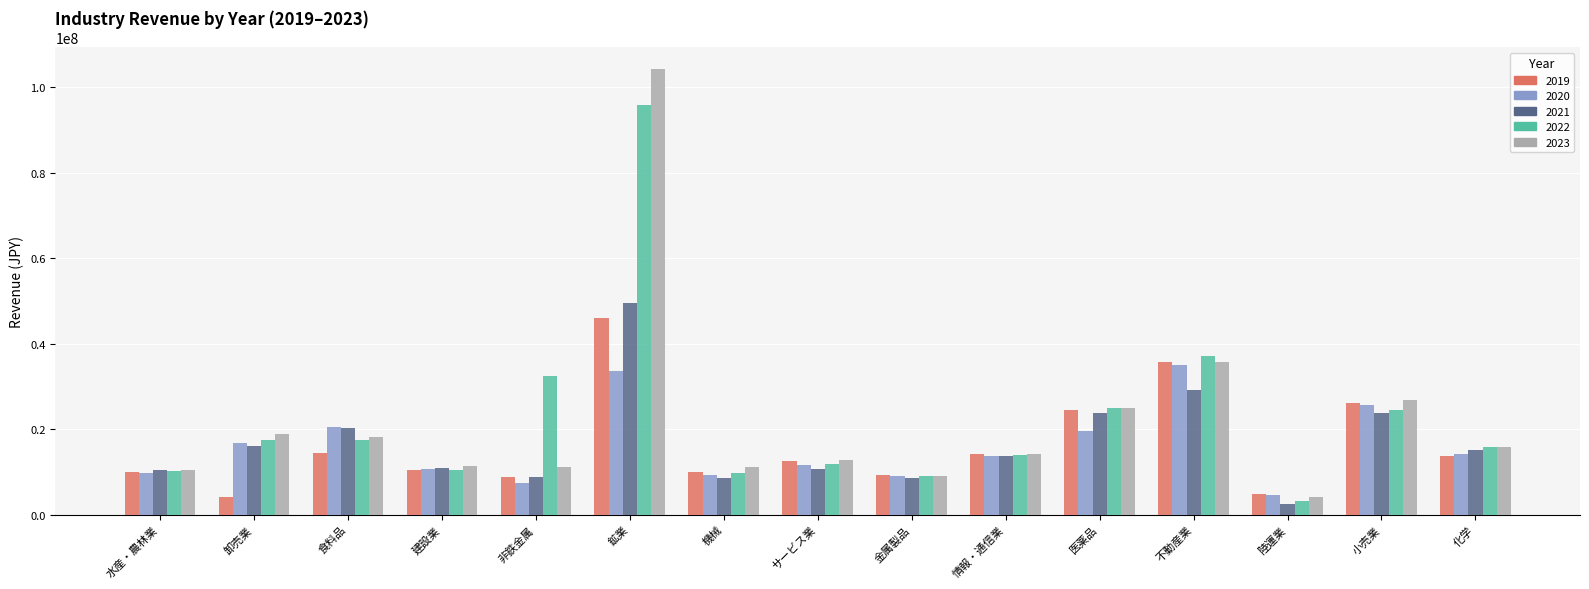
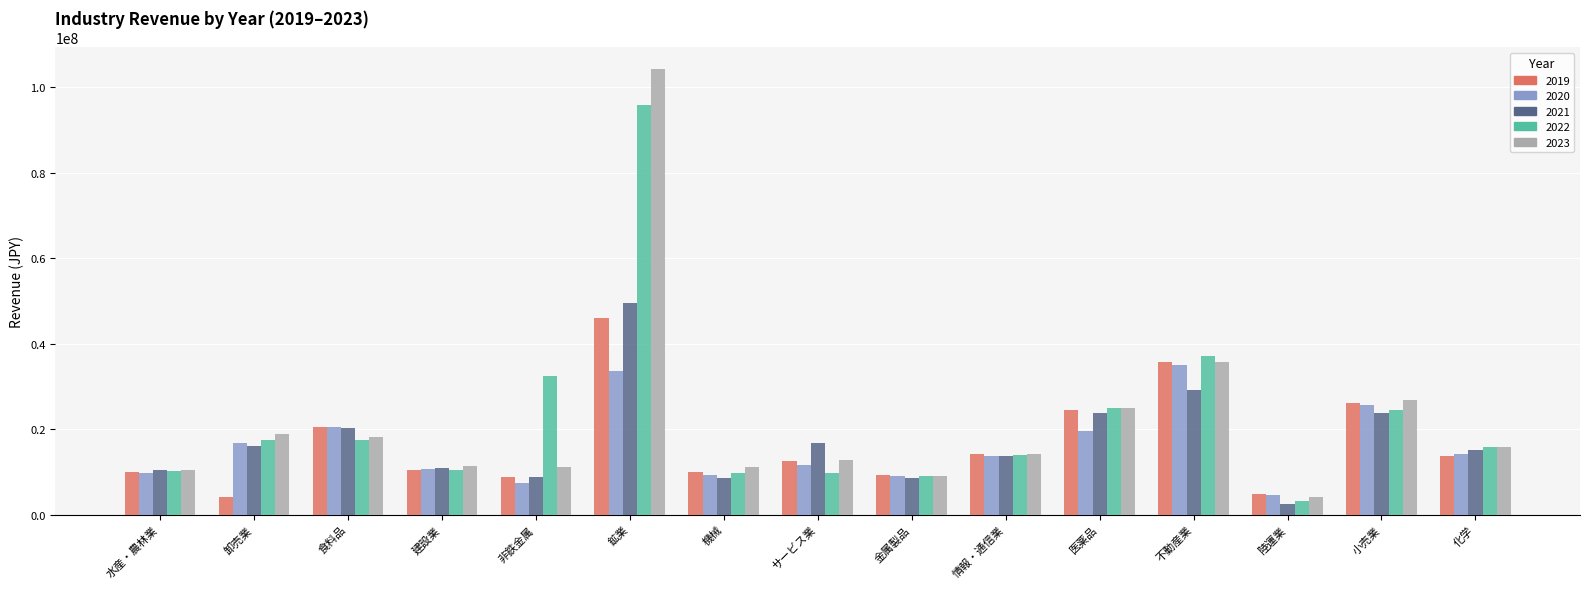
  {
    "2019": {
      "水産・農林業": 10000000,
      "卸売業": 4000000,
-     "食料品": 14000000,
+     "食料品": 20000000,
      "建設業": 10000000,
      "非鉄金属": 9000000,
      "鉱業": 46000000,
      "機械": 10000000,
      "サービス業": 13000000,
      "金属製品": 9000000,
      "情報・通信業": 14000000,
      "医薬品": 25000000,
      "不動産業": 36000000,
      "陸運業": 5000000,
      "小売業": 26000000,
      "化学": 14000000
    },
    "2021": {
      "水産・農林業": 10000000,
      "卸売業": 16000000,
      "食料品": 20000000,
      "建設業": 11000000,
      "非鉄金属": 9000000,
      "鉱業": 49000000,
      "機械": 9000000,
-     "サービス業": 11000000,
+     "サービス業": 17000000,
      "金属製品": 8000000,
      "情報・通信業": 14000000,
      "医薬品": 24000000,
      "不動産業": 29000000,
      "陸運業": 2000000,
      "小売業": 24000000,
      "化学": 15000000
    },
    "2022": {
      "水産・農林業": 10000000,
      "卸売業": 17000000,
      "食料品": 17000000,
      "建設業": 10000000,
      "非鉄金属": 32000000,
      "鉱業": 96000000,
      "機械": 10000000,
-     "サービス業": 12000000,
+     "サービス業": 10000000,
      "金属製品": 9000000,
      "情報・通信業": 14000000,
      "医薬品": 25000000,
      "不動産業": 37000000,
      "陸運業": 3000000,
      "小売業": 25000000,
      "化学": 16000000
    }
  }
